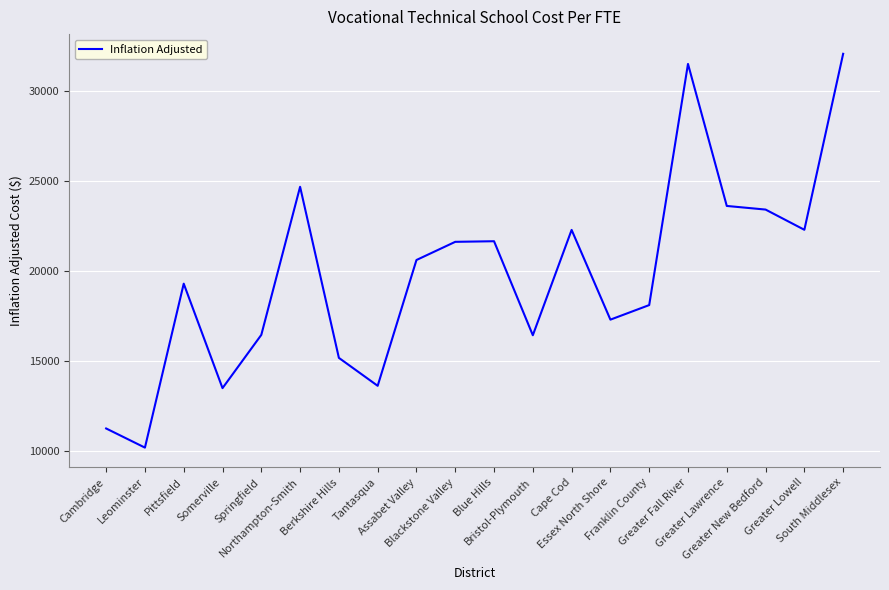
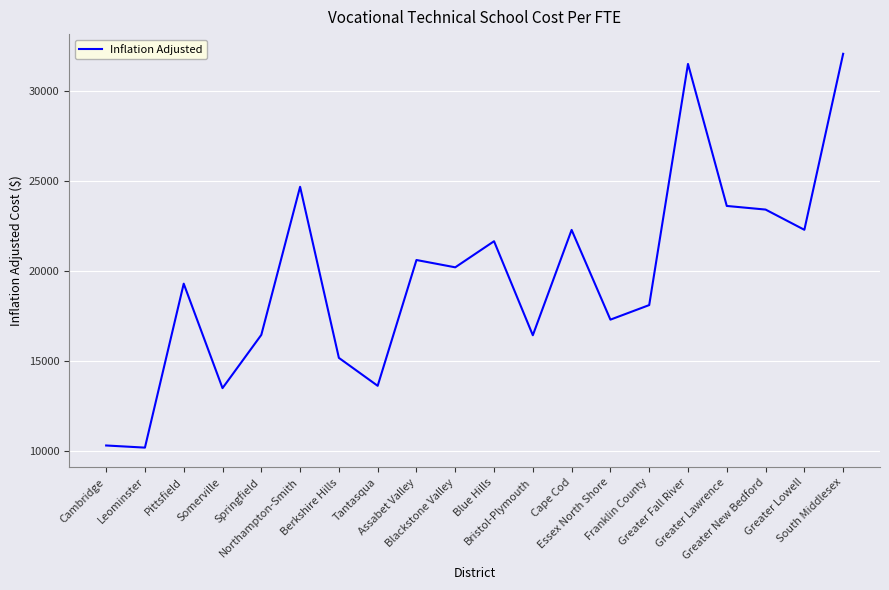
  {
-   "Cambridge": 11300,
+   "Cambridge": 10300,
    "Leominster": 10200,
    "Pittsfield": 19300,
    "Somerville": 13500,
    "Springfield": 16500,
    "Northampton-Smith": 24700,
    "Berkshire Hills": 15200,
    "Tantasqua": 13600,
    "Assabet Valley": 20600,
-   "Blackstone Valley": 21600,
+   "Blackstone Valley": 20200,
    "Blue Hills": 21700,
    "Bristol-Plymouth": 16400,
    "Cape Cod": 22300,
    "Essex North Shore": 17300,
    "Franklin County": 18100,
    "Greater Fall River": 31500,
    "Greater Lawrence": 23600,
    "Greater New Bedford": 23400,
    "Greater Lowell": 22300,
    "South Middlesex": 32100
  }
